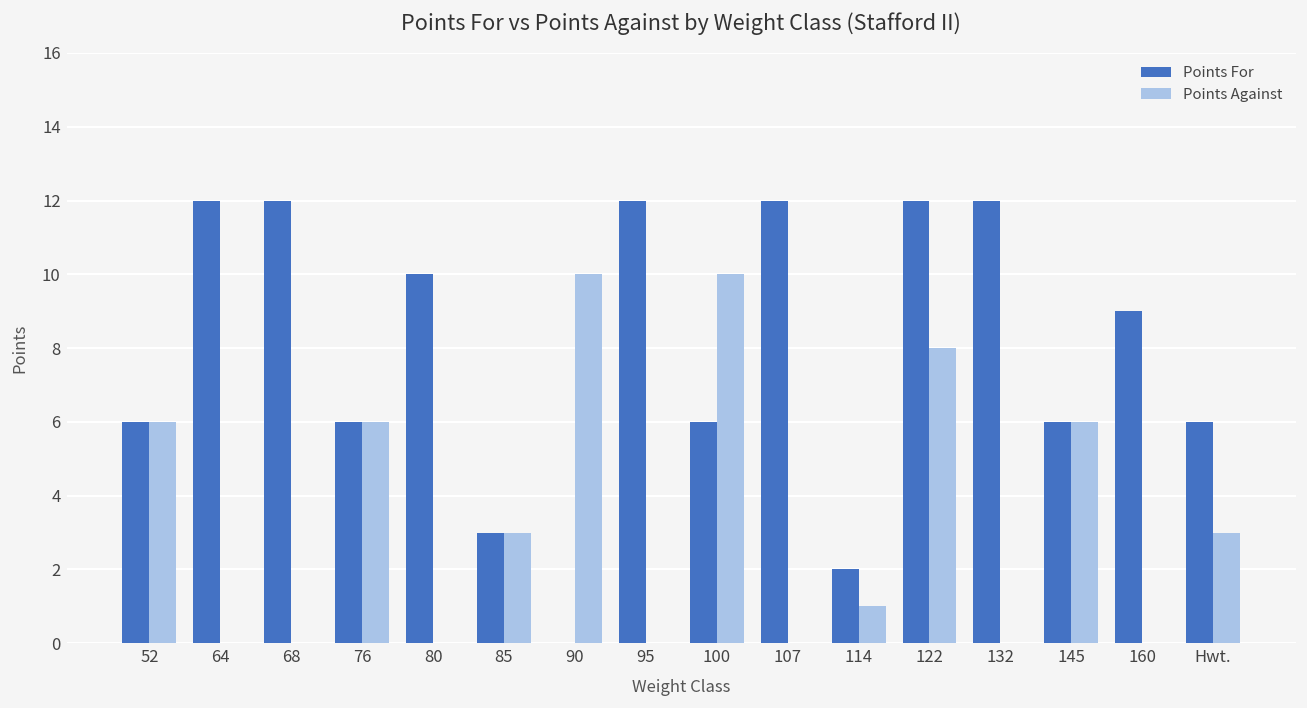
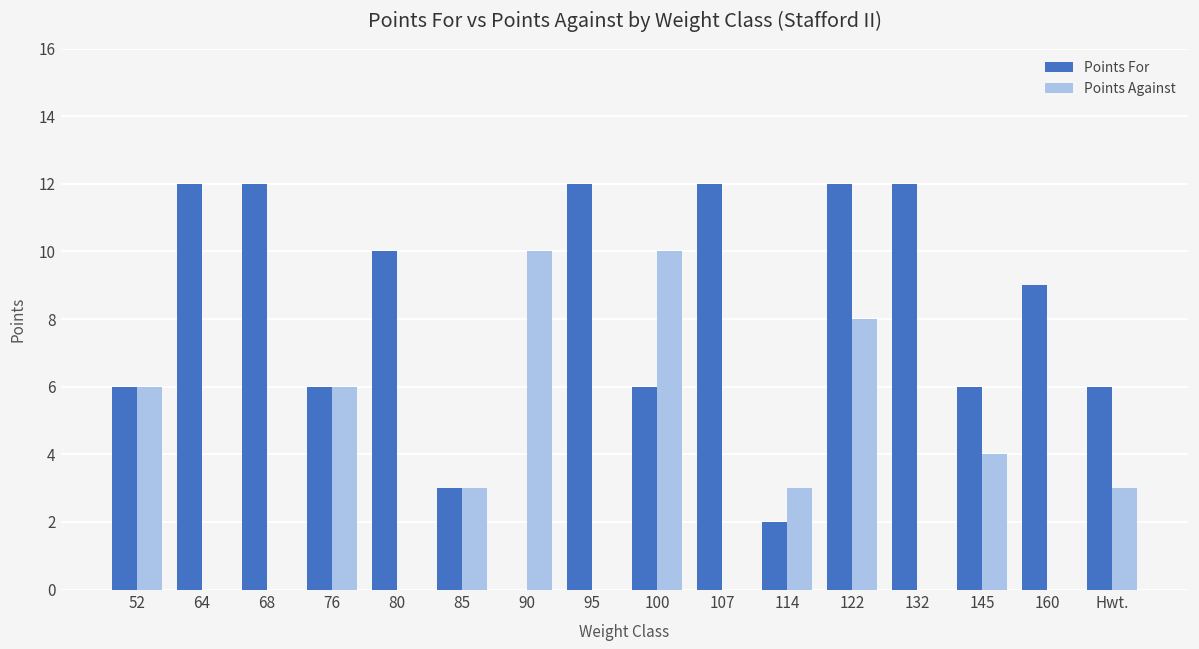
  {
    "Points For": {
      "52": 6,
      "64": 12,
      "68": 12,
      "76": 6,
      "80": 10,
      "85": 3,
      "90": 0,
      "95": 12,
      "100": 6,
      "107": 12,
      "114": 2,
      "122": 12,
      "132": 12,
      "145": 6,
      "160": 9,
      "Hwt.": 6
    },
    "Points Against": {
      "52": 6,
      "64": 0,
      "68": 0,
      "76": 6,
      "80": 0,
      "85": 3,
      "90": 10,
      "95": 0,
      "100": 10,
      "107": 0,
-     "114": 1,
+     "114": 3,
      "122": 8,
      "132": 0,
-     "145": 6,
+     "145": 4,
      "160": 0,
      "Hwt.": 3
    }
  }
